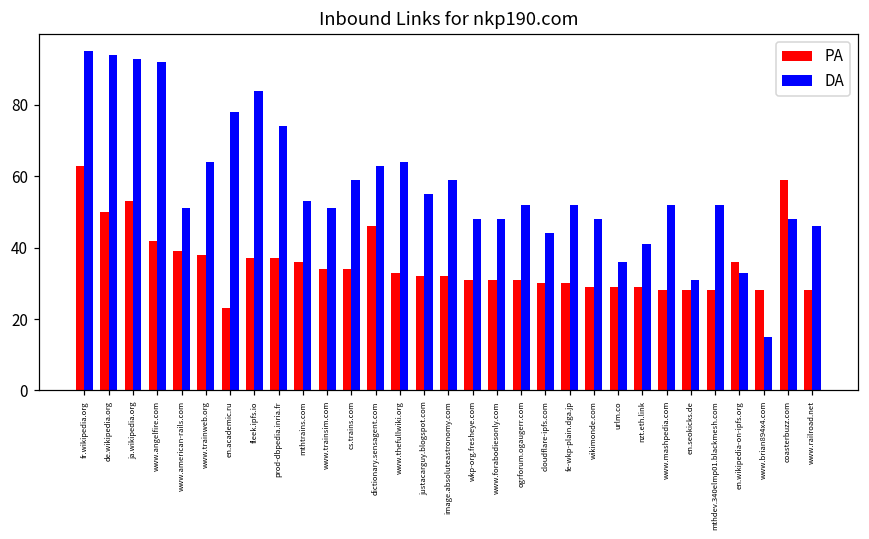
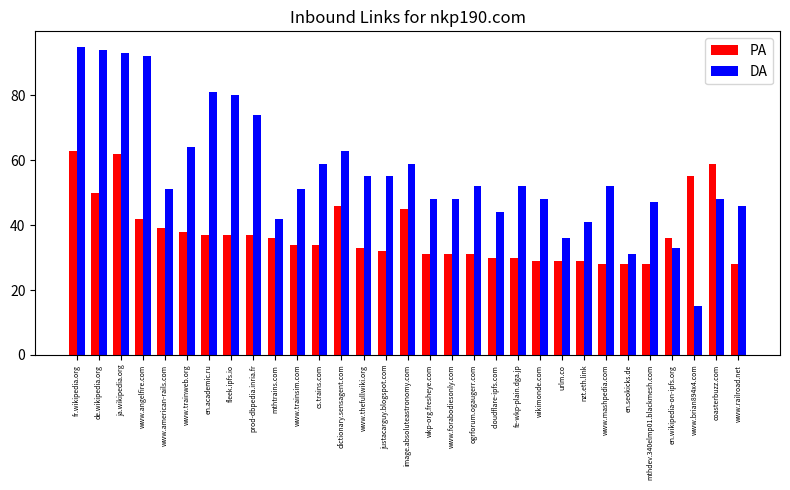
  {
    "PA": {
      "fr.wikipedia.org": 63,
      "de.wikipedia.org": 50,
-     "ja.wikipedia.org": 53,
+     "ja.wikipedia.org": 62,
      "www.angelfire.com": 42,
      "www.american-rails.com": 39,
      "www.trainweb.org": 38,
-     "en.academic.ru": 23,
+     "en.academic.ru": 37,
      "fleek.ipfs.io": 37,
      "prod-dbpedia.inria.fr": 37,
      "mthtrains.com": 36,
      "www.trainsim.com": 34,
      "cs.trains.com": 34,
      "dictionary.sensagent.com": 46,
      "www.thefullwiki.org": 33,
      "justacarguy.blogspot.com": 32,
-     "image.absoluteastronomy.com": 32,
+     "image.absoluteastronomy.com": 45,
      "wkp-org.fresheye.com": 31,
      "www.forabodiesonly.com": 31,
      "ogrforum.ogaugerr.com": 31,
      "cloudflare-ipfs.com": 30,
      "fe-wkp-plain.dga.jp": 30,
      "wikimonde.com": 29,
      "urlm.co": 29,
      "nzt.eth.link": 29,
      "www.mashpedia.com": 28,
      "en.seokicks.de": 28,
      "mthdev.340elmp01.blackmesh.com": 28,
      "en.wikipedia-on-ipfs.org": 36,
-     "www.brian894x4.com": 28,
+     "www.brian894x4.com": 55,
      "coasterbuzz.com": 59,
      "www.railroad.net": 28
    },
    "DA": {
      "fr.wikipedia.org": 95,
      "de.wikipedia.org": 94,
      "ja.wikipedia.org": 93,
      "www.angelfire.com": 92,
      "www.american-rails.com": 51,
      "www.trainweb.org": 64,
-     "en.academic.ru": 78,
-     "fleek.ipfs.io": 84,
+     "en.academic.ru": 81,
+     "fleek.ipfs.io": 80,
      "prod-dbpedia.inria.fr": 74,
-     "mthtrains.com": 53,
+     "mthtrains.com": 42,
      "www.trainsim.com": 51,
      "cs.trains.com": 59,
      "dictionary.sensagent.com": 63,
-     "www.thefullwiki.org": 64,
+     "www.thefullwiki.org": 55,
      "justacarguy.blogspot.com": 55,
      "image.absoluteastronomy.com": 59,
      "wkp-org.fresheye.com": 48,
      "www.forabodiesonly.com": 48,
      "ogrforum.ogaugerr.com": 52,
      "cloudflare-ipfs.com": 44,
      "fe-wkp-plain.dga.jp": 52,
      "wikimonde.com": 48,
      "urlm.co": 36,
      "nzt.eth.link": 41,
      "www.mashpedia.com": 52,
      "en.seokicks.de": 31,
-     "mthdev.340elmp01.blackmesh.com": 52,
+     "mthdev.340elmp01.blackmesh.com": 47,
      "en.wikipedia-on-ipfs.org": 33,
      "www.brian894x4.com": 15,
      "coasterbuzz.com": 48,
      "www.railroad.net": 46
    }
  }
